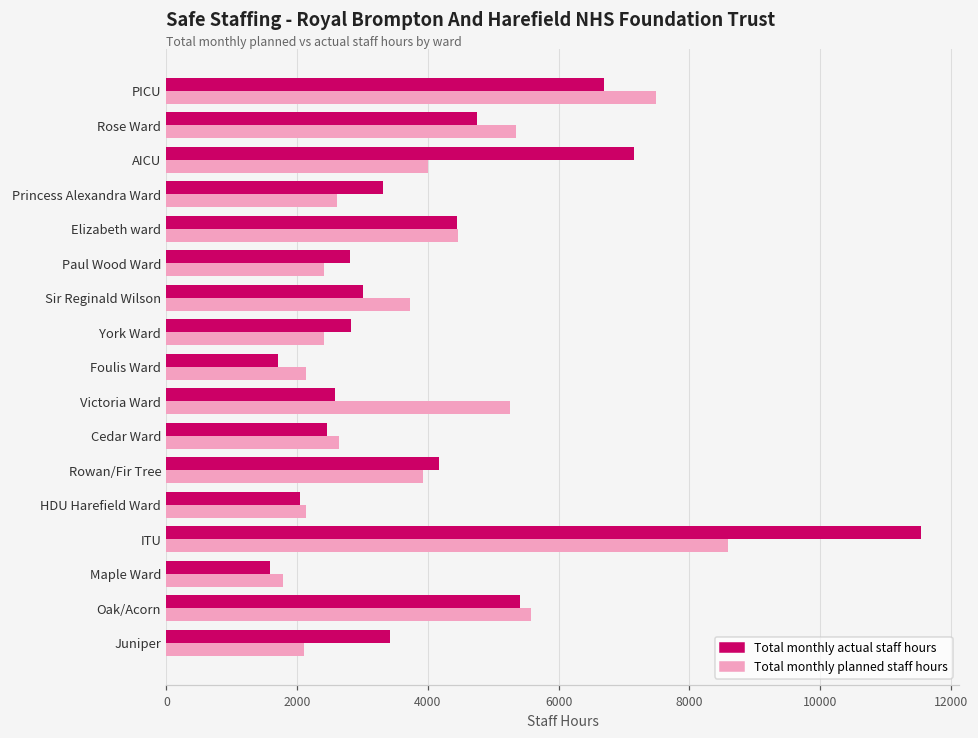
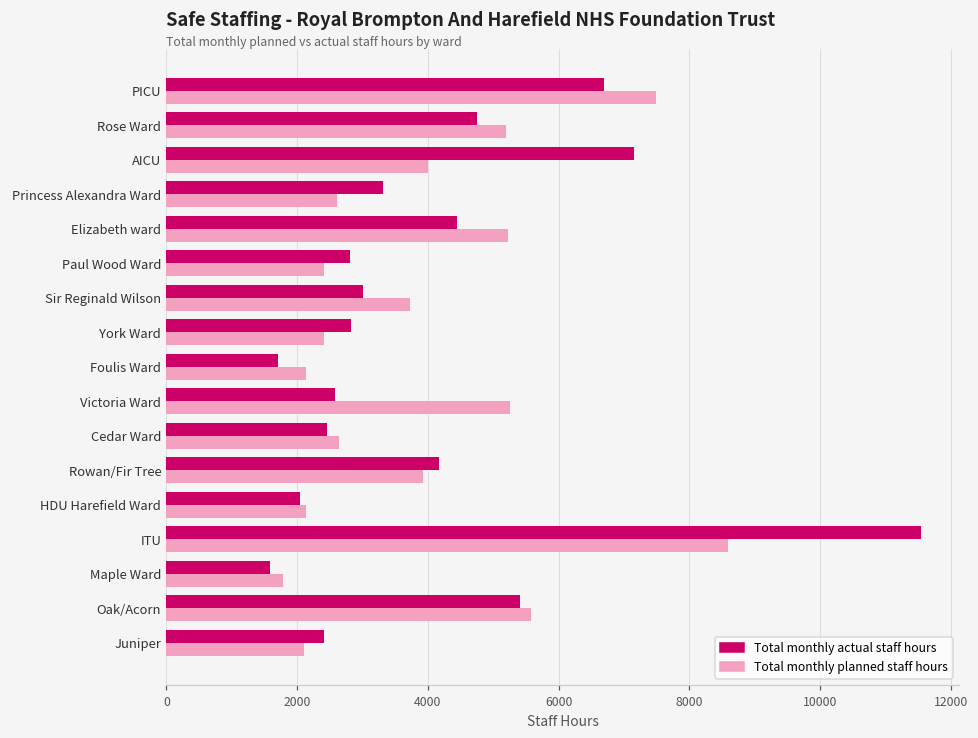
  {
    "Total monthly planned staff hours": {
      "PICU": 7500,
-     "Rose Ward": 5300,
+     "Rose Ward": 5200,
      "AICU": 4000,
      "Princess Alexandra Ward": 2600,
-     "Elizabeth ward": 4500,
+     "Elizabeth ward": 5200,
      "Paul Wood Ward": 2400,
      "Sir Reginald Wilson": 3700,
      "York Ward": 2400,
      "Foulis Ward": 2100,
      "Victoria Ward": 5300,
      "Cedar Ward": 2600,
      "Rowan/Fir Tree": 3900,
      "HDU Harefield Ward": 2100,
      "ITU": 8600,
      "Maple Ward": 1800,
      "Oak/Acorn": 5600,
      "Juniper": 2100
    },
    "Total monthly actual staff hours": {
      "PICU": 6700,
      "Rose Ward": 4700,
      "AICU": 7200,
      "Princess Alexandra Ward": 3300,
      "Elizabeth ward": 4400,
      "Paul Wood Ward": 2800,
      "Sir Reginald Wilson": 3000,
      "York Ward": 2800,
      "Foulis Ward": 1700,
      "Victoria Ward": 2600,
      "Cedar Ward": 2500,
      "Rowan/Fir Tree": 4200,
      "HDU Harefield Ward": 2000,
      "ITU": 11500,
      "Maple Ward": 1600,
      "Oak/Acorn": 5400,
-     "Juniper": 3400
+     "Juniper": 2400
    }
  }
